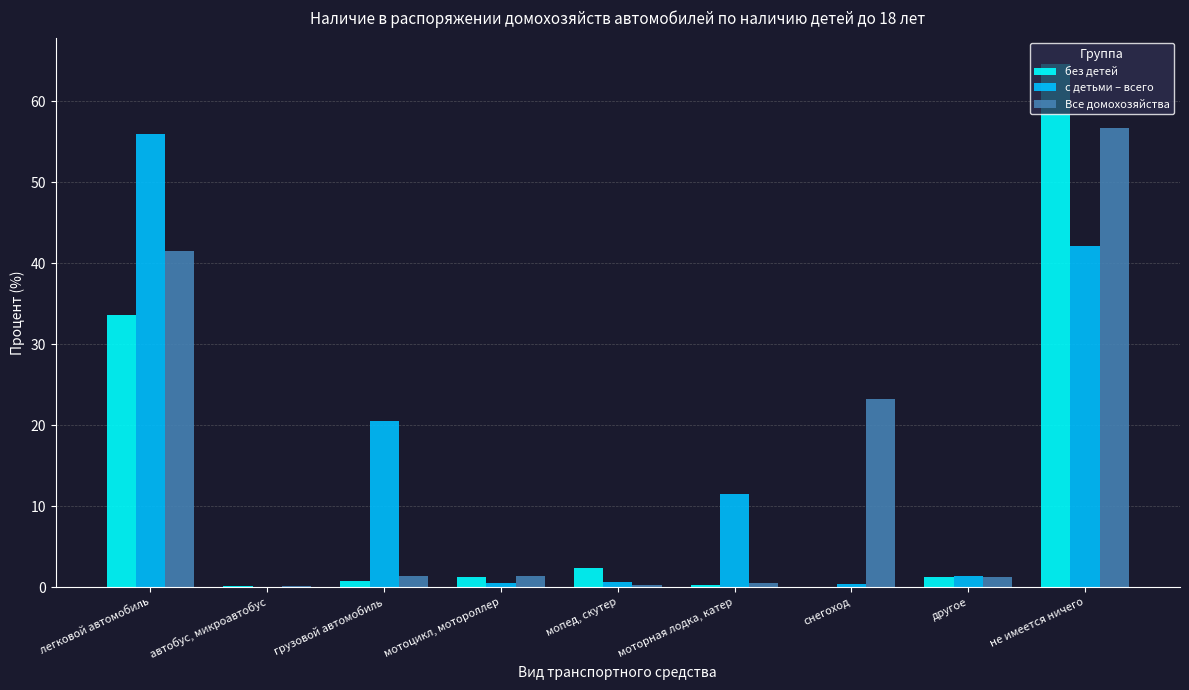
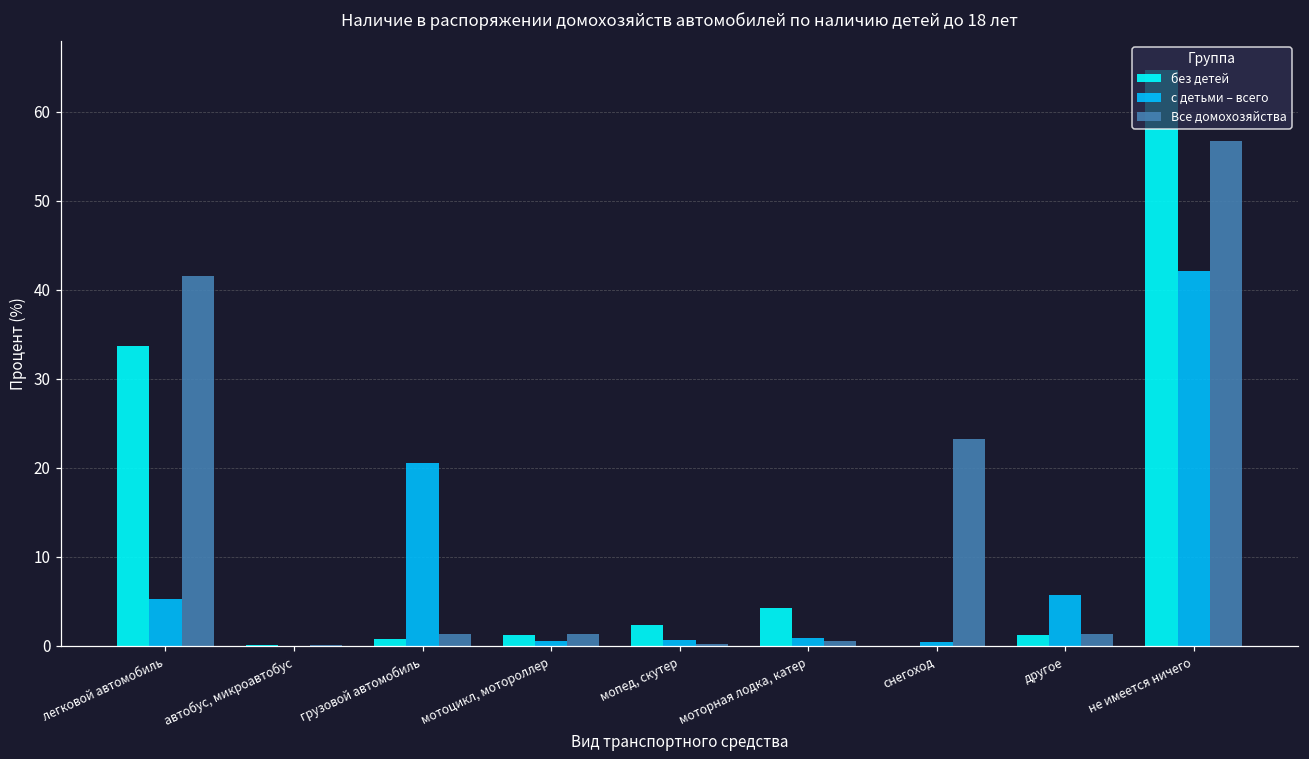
  {
    "без детей": {
      "легковой автомобиль": 34,
      "грузовой автомобиль": 1,
      "мотоцикл, мотороллер": 1,
      "мопед, скутер": 2,
-     "моторная лодка, катер": 0,
+     "моторная лодка, катер": 4,
      "снегоход": 0,
      "другое": 1
    },
    "с детьми – всего": {
-     "легковой автомобиль": 56,
+     "легковой автомобиль": 5,
      "автобус, микроавтобус": 0,
      "грузовой автомобиль": 21,
      "мотоцикл, мотороллер": 1,
      "мопед, скутер": 1,
-     "моторная лодка, катер": 12,
+     "моторная лодка, катер": 1,
      "снегоход": 0,
-     "другое": 1,
+     "другое": 6,
      "не имеется ничего": 42
    },
    "Все домохозяйства": {
      "легковой автомобиль": 42,
      "грузовой автомобиль": 1,
      "мотоцикл, мотороллер": 1,
      "моторная лодка, катер": 0,
      "снегоход": 23,
      "другое": 1,
      "не имеется ничего": 57
    }
  }
